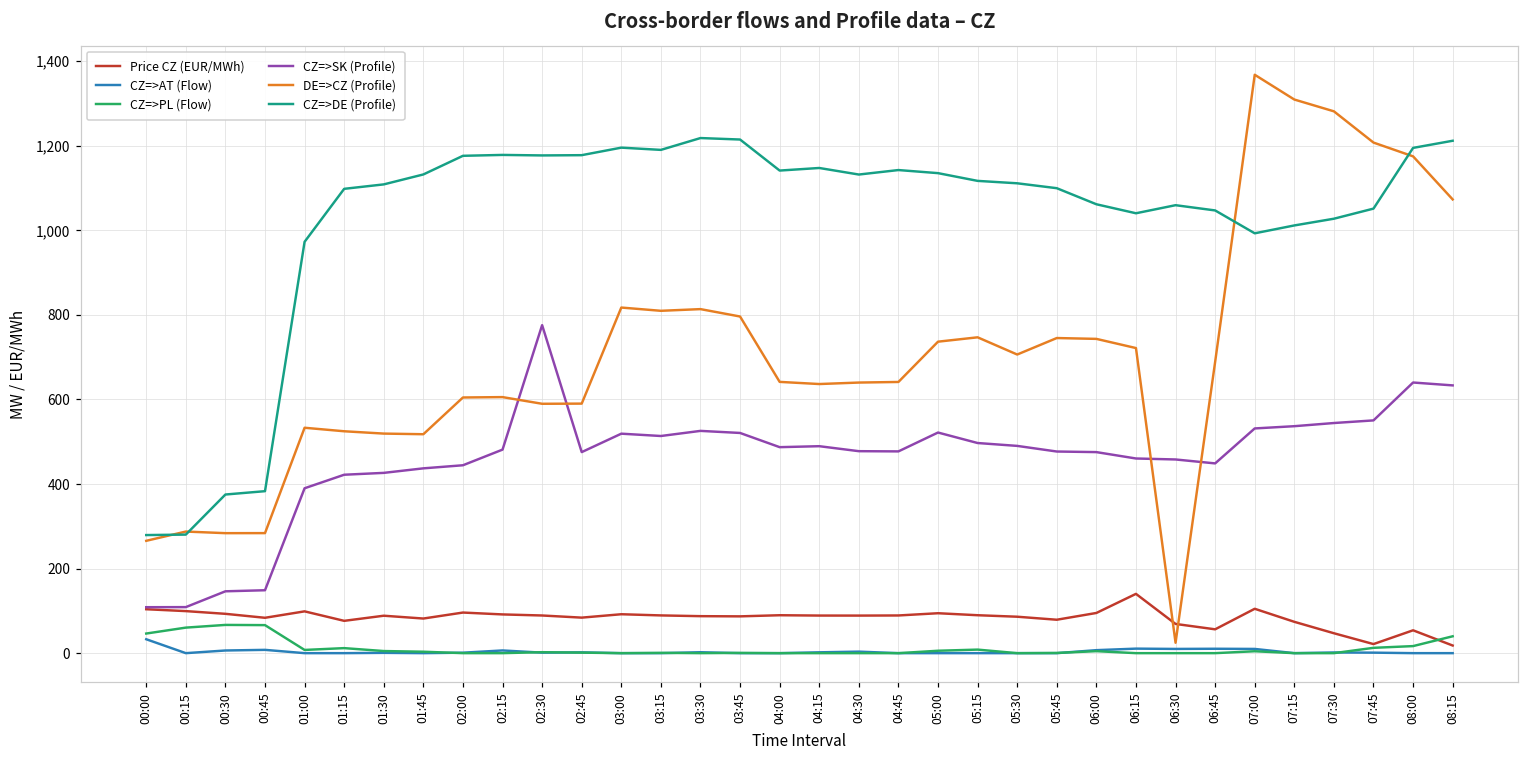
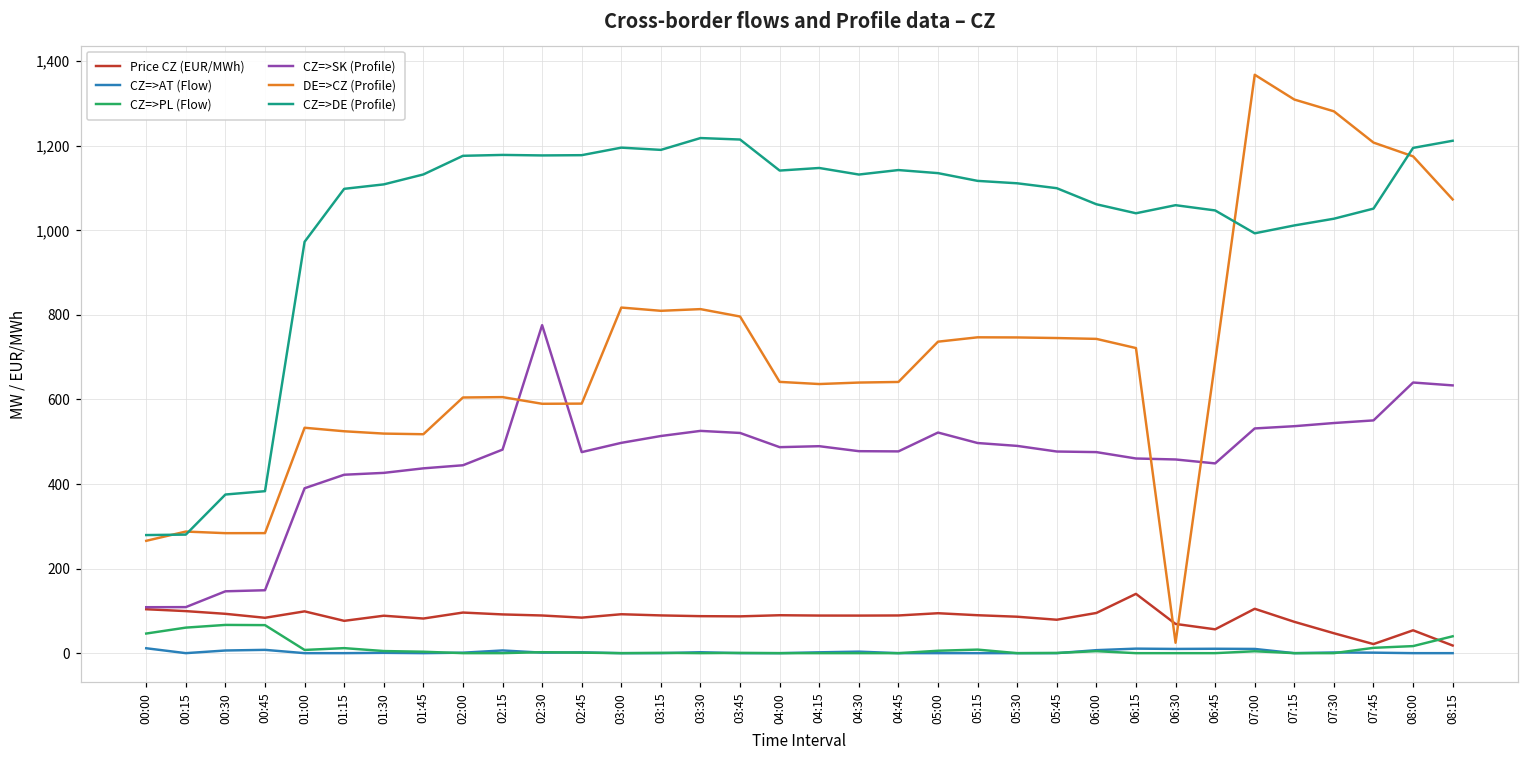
  {
    "Price CZ (EUR/MWh)": {
      "00:15": "100",
      "00:30": "90",
      "00:45": "80",
      "01:00": "100",
      "01:15": "80",
      "01:30": "90",
      "01:45": "80",
      "02:00": "100",
      "02:15": "90",
      "02:30": "90",
      "02:45": "80",
      "03:00": "90",
      "03:15": "90",
      "03:30": "90",
      "03:45": "90",
      "04:00": "90",
      "04:15": "90",
      "04:30": "90",
      "04:45": "90",
      "05:00": "90",
      "05:15": "90",
      "05:30": "90",
      "05:45": "80",
      "06:00": "100",
      "06:15": "140",
      "06:30": "70",
      "06:45": "60",
      "07:00": "100",
      "07:15": "70",
      "07:30": "50",
      "07:45": "20",
      "08:00": "50",
      "08:15": "20"
    },
    "CZ=>AT (Flow)": {
-     "00:00": "30",
+     "00:00": "10",
      "00:15": "0",
      "00:30": "10",
      "00:45": "10",
      "01:00": "0",
      "01:15": "0",
      "05:15": "0",
      "06:15": "10",
      "06:30": "10",
      "06:45": "10",
      "07:45": "0",
      "08:00": "0",
      "08:15": "0"
    },
    "CZ=>SK (Profile)": {
      "00:15": "110",
      "00:30": "150",
      "00:45": "150",
      "01:00": "390",
      "01:15": "420",
      "01:30": "430",
      "01:45": "440",
      "02:00": "440",
      "02:15": "480",
      "02:30": "780",
      "02:45": "480",
-     "03:00": "520",
+     "03:00": "500",
      "03:15": "510",
      "03:30": "530",
      "03:45": "520",
      "04:00": "490",
      "04:15": "490",
      "04:30": "480",
      "04:45": "480",
      "05:00": "520",
      "05:15": "500",
      "05:30": "490",
      "05:45": "480",
      "06:00": "480",
      "06:15": "460",
      "06:30": "460",
      "06:45": "450",
      "07:00": "530",
      "07:15": "540",
      "07:30": "540",
      "07:45": "550",
      "08:00": "640",
      "08:15": "630"
    },
    "DE=>CZ (Profile)": {
      "00:00": "270",
      "00:15": "290",
      "00:30": "280",
      "00:45": "280",
      "01:00": "530",
      "01:15": "520",
      "01:30": "520",
      "01:45": "520",
      "02:00": "600",
      "02:15": "610",
      "02:30": "590",
      "02:45": "590",
      "03:00": "820",
      "03:15": "810",
      "03:30": "810",
      "03:45": "800",
      "04:00": "640",
      "04:15": "640",
      "04:30": "640",
      "04:45": "640",
      "05:00": "740",
      "05:15": "750",
-     "05:30": "710",
+     "05:30": "750",
      "05:45": "750",
      "06:00": "740",
      "06:15": "720",
      "06:30": "20",
      "06:45": "690",
      "07:00": "1,370",
      "07:15": "1,310",
      "07:30": "1,280",
      "07:45": "1,210",
      "08:00": "1,180",
      "08:15": "1,070"
    }
  }
